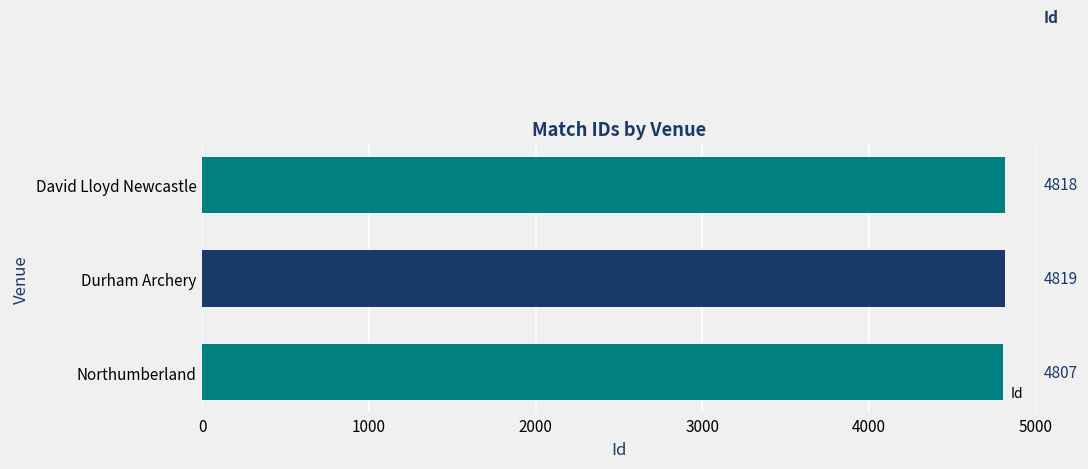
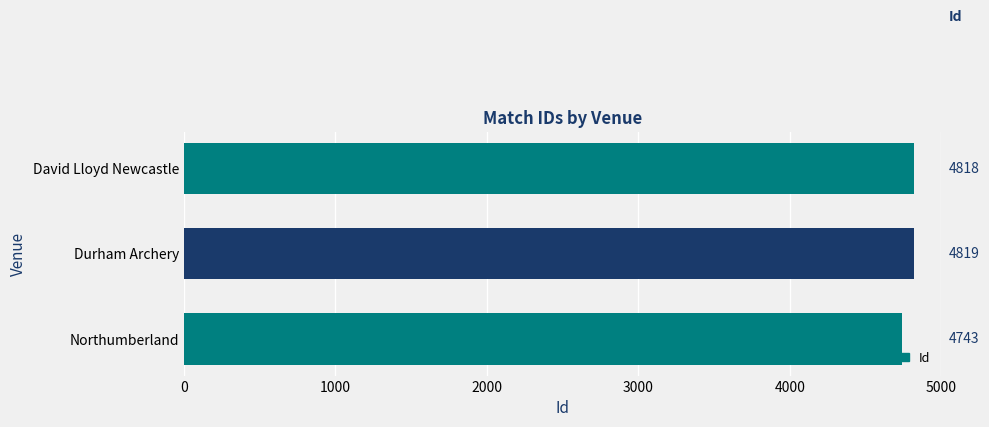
  {
-   "Northumberland": 4807
+   "Northumberland": 4743
  }
